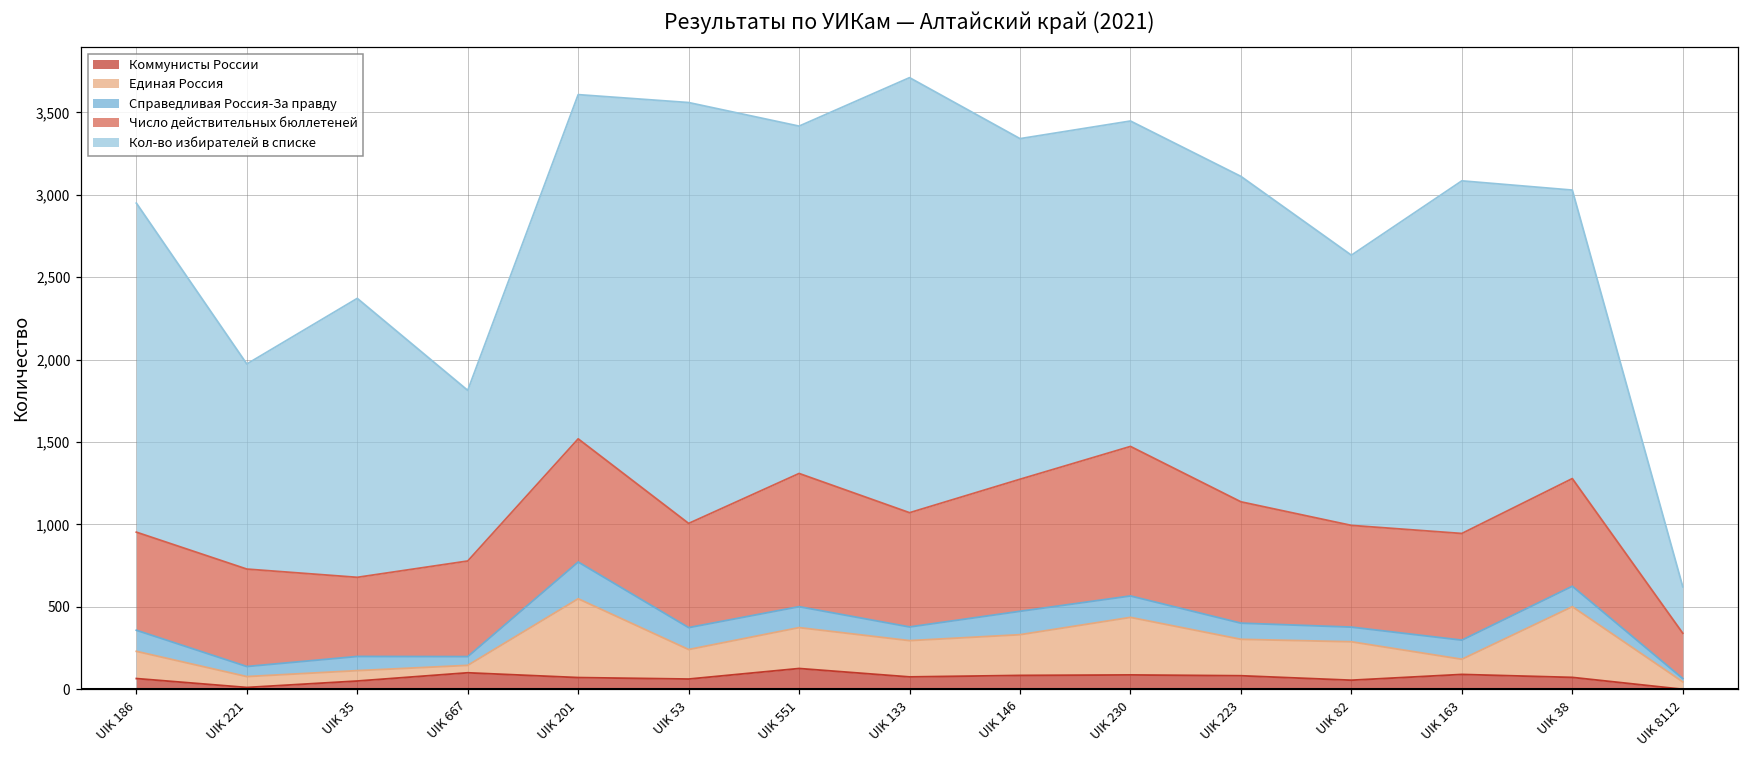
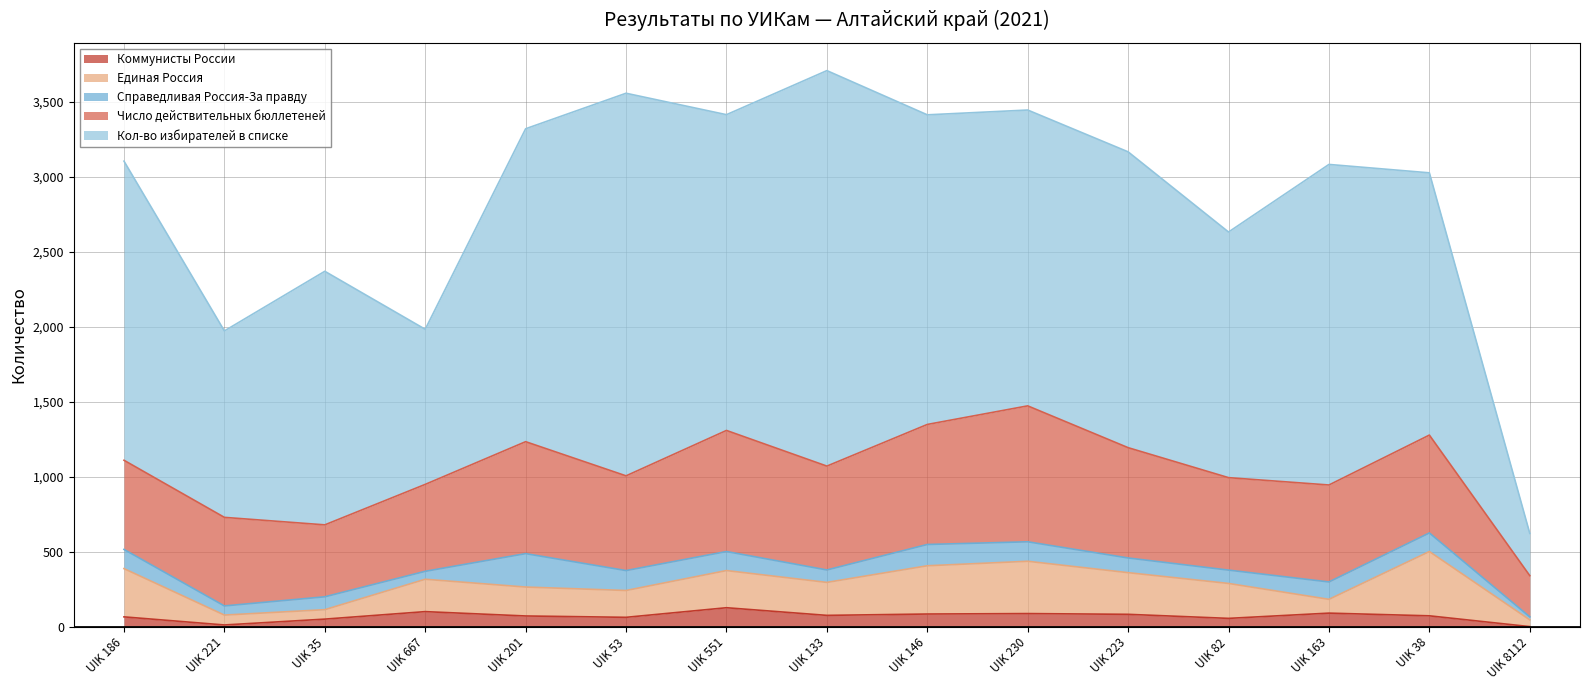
  {
    "Единая Россия": {
-     "UIK 186": 170,
+     "UIK 186": 320,
      "UIK 221": 70,
      "UIK 35": 60,
-     "UIK 667": 50,
-     "UIK 201": 480,
+     "UIK 667": 220,
+     "UIK 201": 190,
      "UIK 53": 180,
      "UIK 551": 250,
      "UIK 133": 220,
-     "UIK 146": 250,
+     "UIK 146": 320,
      "UIK 230": 350,
-     "UIK 223": 220,
+     "UIK 223": 280,
      "UIK 82": 230,
      "UIK 163": 90,
      "UIK 38": 430,
      "UIK 8112": 50
    }
  }
